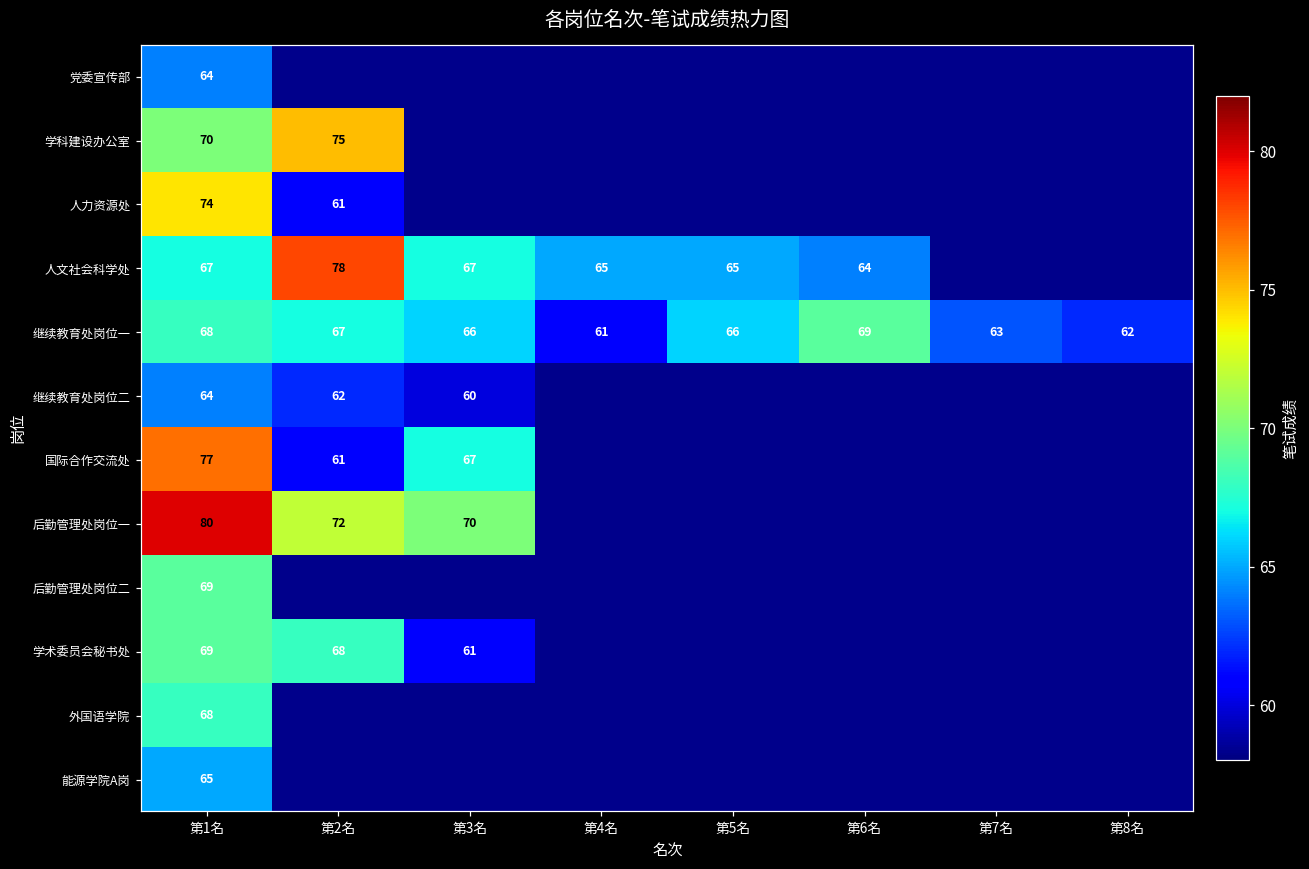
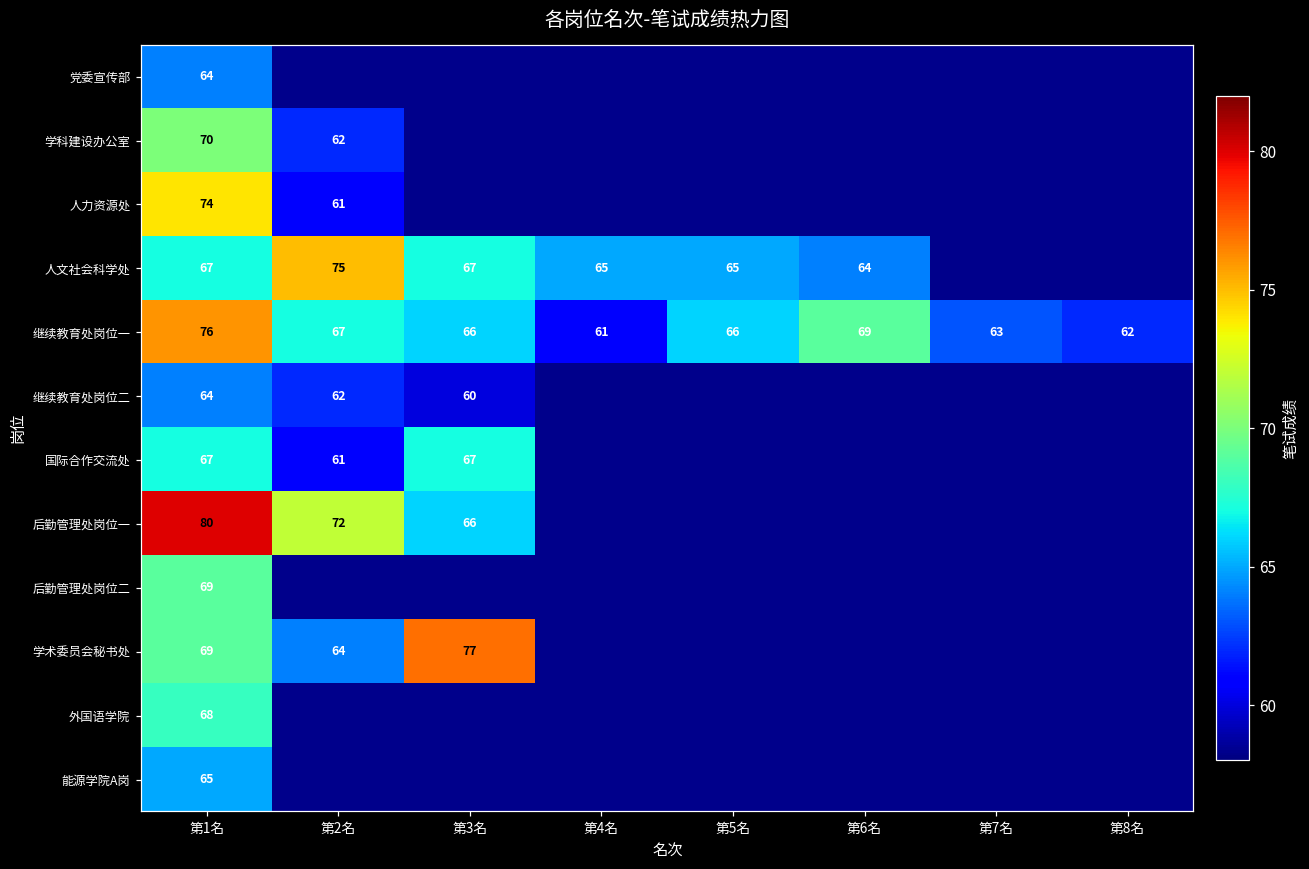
  {
    "党委宣传部": {
      "第1名": 64
    },
    "学科建设办公室": {
      "第1名": 70,
-     "第2名": 75
+     "第2名": 62
    },
    "人力资源处": {
      "第1名": 74,
      "第2名": 61
    },
    "人文社会科学处": {
      "第1名": 67,
-     "第2名": 78,
+     "第2名": 75,
      "第3名": 67,
      "第4名": 65,
      "第5名": 65,
      "第6名": 64
    },
    "继续教育处岗位一": {
-     "第1名": 68,
+     "第1名": 76,
      "第2名": 67,
      "第3名": 66,
      "第4名": 61,
      "第5名": 66,
      "第6名": 69,
      "第7名": 63,
      "第8名": 62
    },
    "继续教育处岗位二": {
      "第1名": 64,
      "第2名": 62,
      "第3名": 60
    },
    "国际合作交流处": {
-     "第1名": 77,
+     "第1名": 67,
      "第2名": 61,
      "第3名": 67
    },
    "后勤管理处岗位一": {
      "第1名": 80,
      "第2名": 72,
-     "第3名": 70
+     "第3名": 66
    },
    "后勤管理处岗位二": {
      "第1名": 69
    },
    "学术委员会秘书处": {
      "第1名": 69,
-     "第2名": 68,
-     "第3名": 61
+     "第2名": 64,
+     "第3名": 77
    },
    "外国语学院": {
      "第1名": 68
    },
    "能源学院A岗": {
      "第1名": 65
    }
  }
